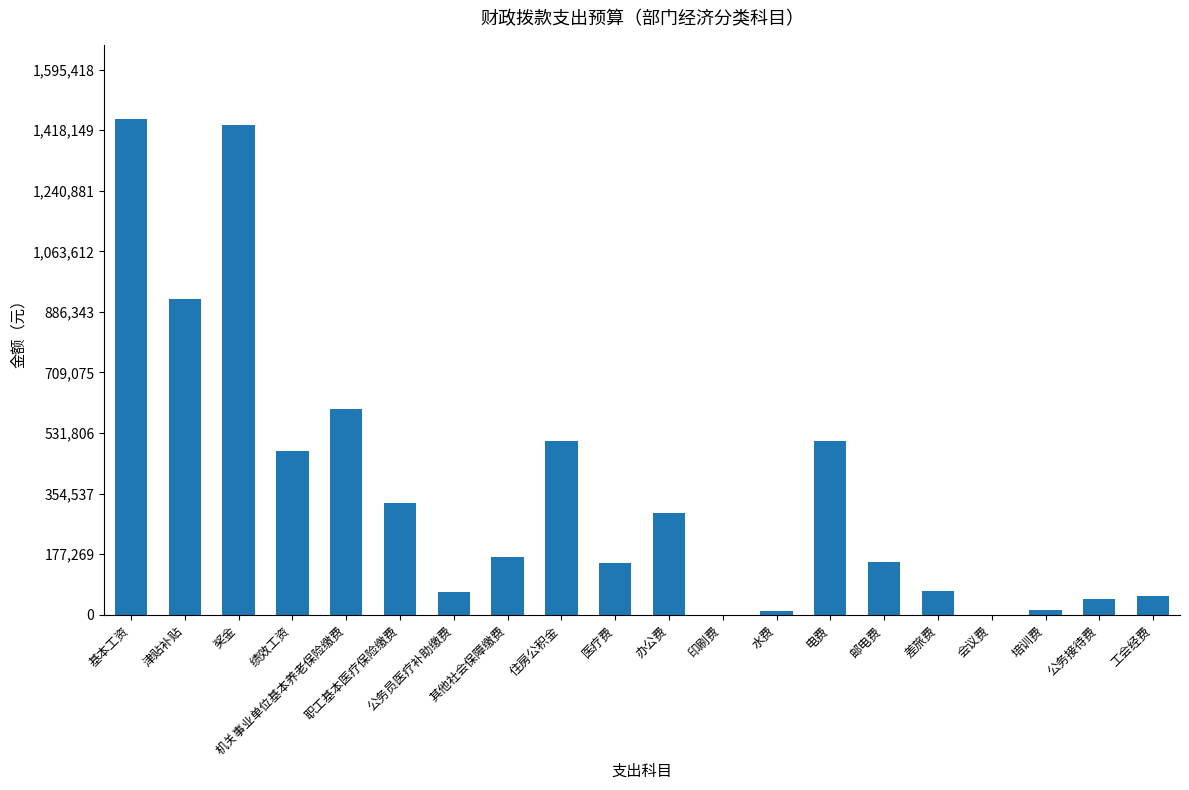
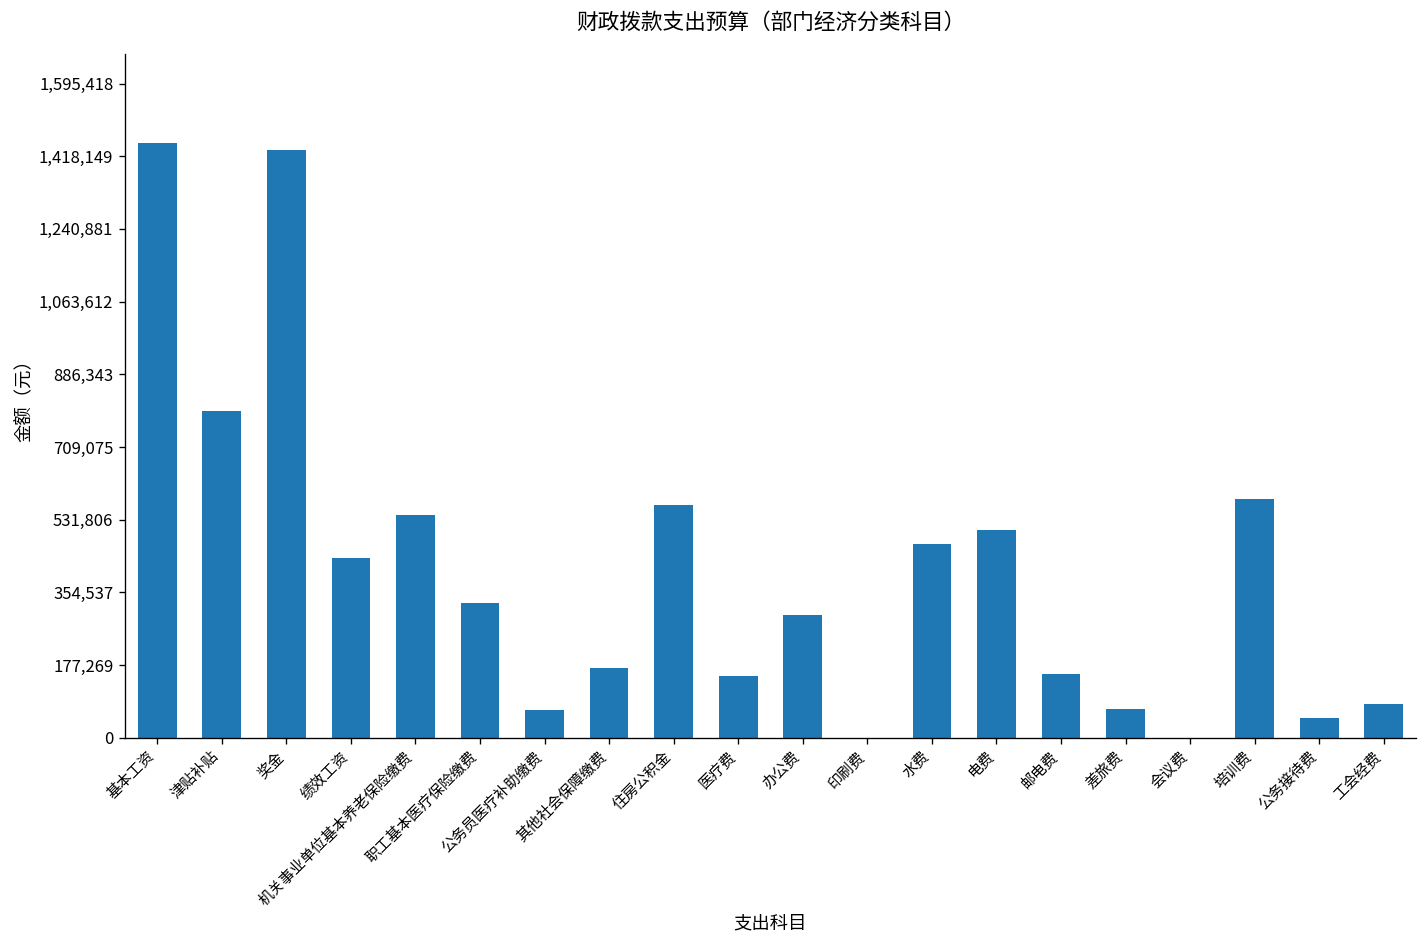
  {
    "基本工资": "1,450,000",
-   "津贴补贴": "920,000",
+   "津贴补贴": "800,000",
    "奖金": "1,430,000",
-   "绩效工资": "480,000",
-   "机关事业单位基本养老保险缴费": "600,000",
+   "绩效工资": "440,000",
+   "机关事业单位基本养老保险缴费": "540,000",
    "职工基本医疗保险缴费": "330,000",
    "公务员医疗补助缴费": "70,000",
    "其他社会保障缴费": "170,000",
-   "住房公积金": "510,000",
+   "住房公积金": "570,000",
    "医疗费": "150,000",
    "办公费": "300,000",
    "印刷费": "0",
-   "水费": "10,000",
+   "水费": "470,000",
    "电费": "510,000",
    "邮电费": "150,000",
    "差旅费": "70,000",
    "会议费": "0",
-   "培训费": "20,000",
+   "培训费": "580,000",
    "公务接待费": "50,000",
-   "工会经费": "50,000"
+   "工会经费": "80,000"
  }
